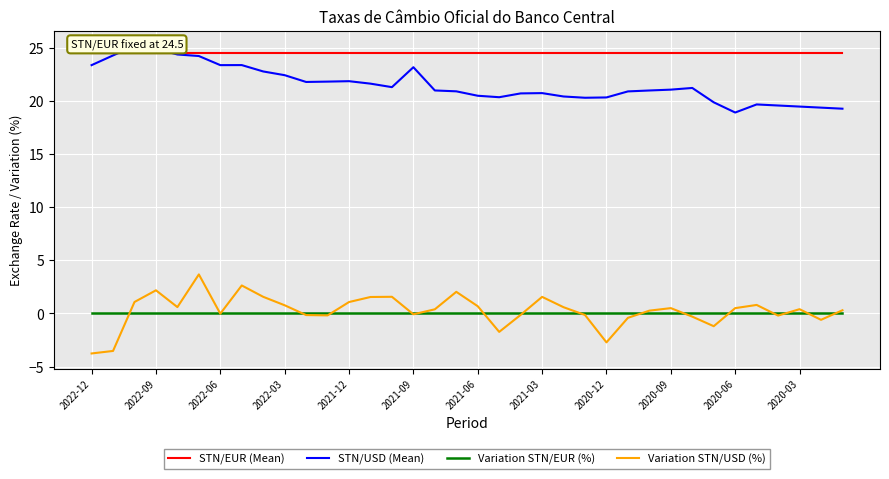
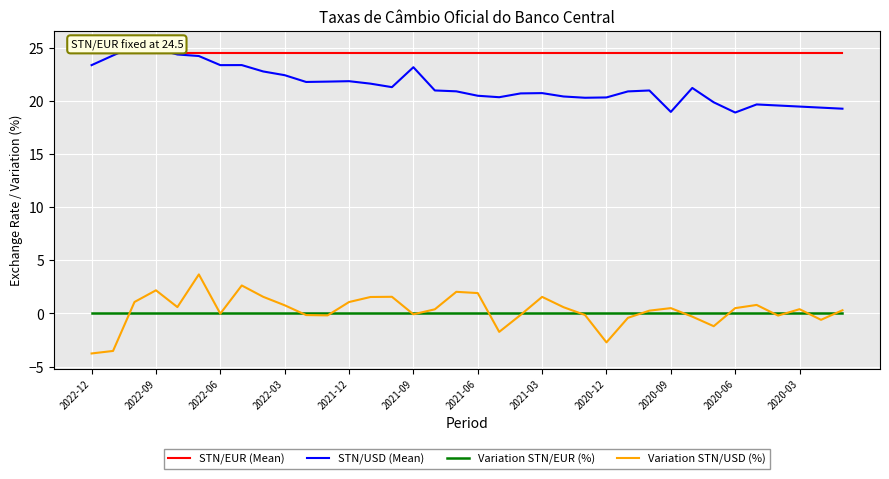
  {
    "STN/EUR (Mean)": {
      "2022-06": 24.5,
      "2022-03": 24.5,
      "2021-12": 24.5,
      "2021-09": 24.5,
      "2021-06": 24.5,
      "2021-03": 24.5,
      "2020-12": 24.5,
      "2020-09": 24.5,
      "2020-06": 24.5,
      "2020-03": 24.5
    },
    "STN/USD (Mean)": {
      "2022-12": 23.3,
      "2022-06": 23.3,
      "2022-03": 22.4,
      "2021-12": 21.8,
      "2021-09": 23.1,
      "2021-06": 20.5,
      "2021-03": 20.7,
      "2020-12": 20.3,
-     "2020-09": 21.0,
+     "2020-09": 18.9,
      "2020-06": 18.9,
      "2020-03": 19.5
    },
    "Variation STN/EUR (%)": {
      "2022-12": 0.0,
      "2022-09": 0.0,
      "2022-03": 0.0,
      "2021-12": 0.0,
      "2021-06": 0.0,
      "2021-03": 0.0,
      "2020-12": 0.0,
      "2020-09": 0.0,
      "2020-06": 0.0,
      "2020-03": 0.0
    },
    "Variation STN/USD (%)": {
      "2022-12": -3.8,
      "2022-09": 2.2,
      "2022-03": 0.8,
      "2021-12": 1.1,
-     "2021-06": 0.7,
+     "2021-06": 1.9,
      "2021-03": 1.6,
      "2020-12": -2.7,
      "2020-09": 0.5,
      "2020-06": 0.5,
      "2020-03": 0.4
    }
  }
